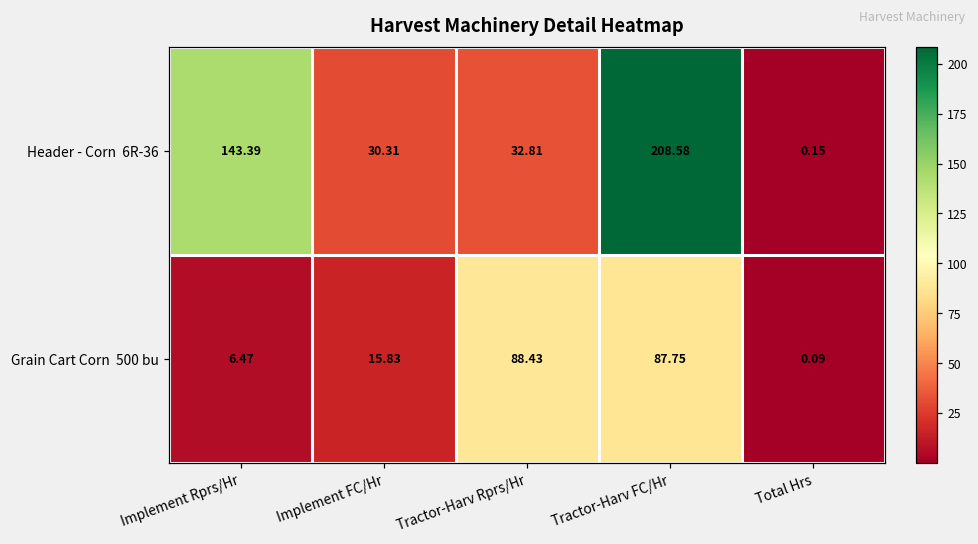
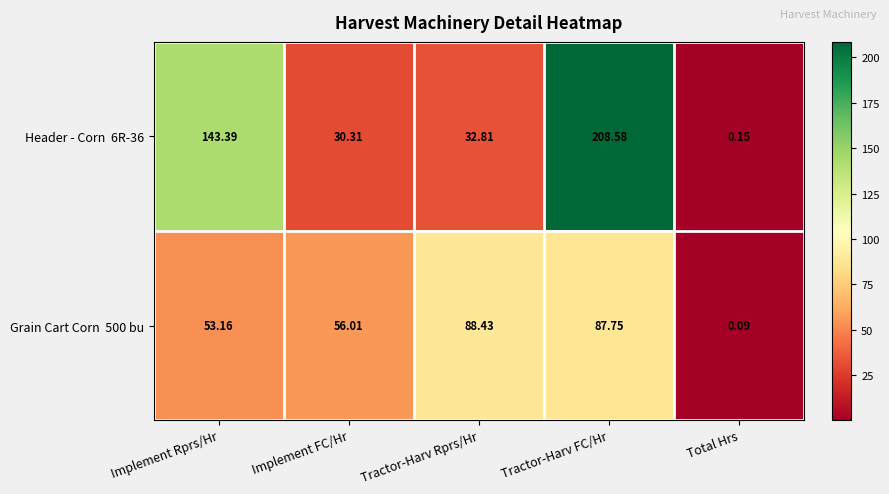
  {
    "Header - Corn 6R-36": {
      "Implement Rprs/Hr": 143.39,
      "Implement FC/Hr": 30.31,
      "Tractor-Harv Rprs/Hr": 32.81,
      "Tractor-Harv FC/Hr": 208.58,
      "Total Hrs": 0.15
    },
    "Grain Cart Corn 500 bu": {
-     "Implement Rprs/Hr": 6.47,
-     "Implement FC/Hr": 15.83,
+     "Implement Rprs/Hr": 53.16,
+     "Implement FC/Hr": 56.01,
      "Tractor-Harv Rprs/Hr": 88.43,
      "Tractor-Harv FC/Hr": 87.75,
      "Total Hrs": 0.09
    }
  }
